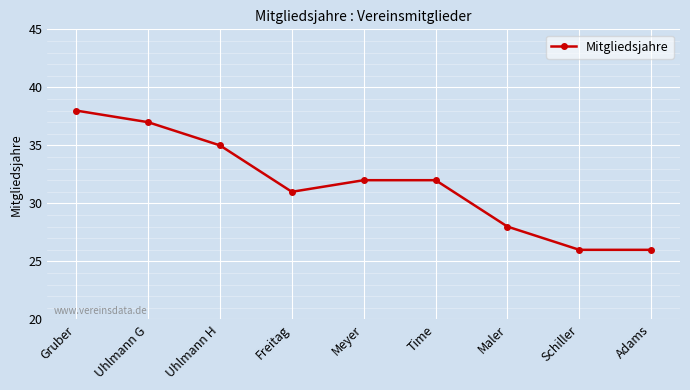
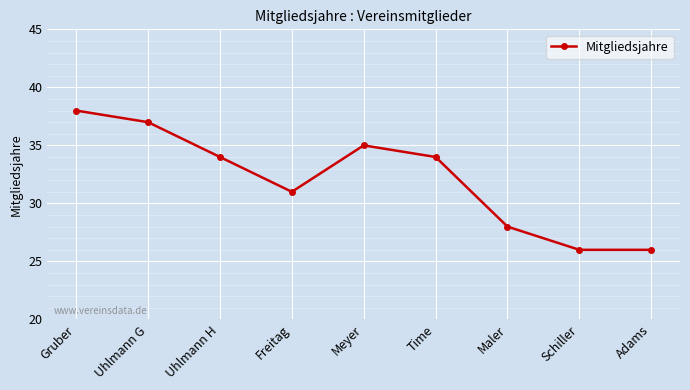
  {
    "Gruber": 38,
    "Uhlmann G": 37,
-   "Uhlmann H": 35,
+   "Uhlmann H": 34,
    "Freitag": 31,
-   "Meyer": 32,
-   "Time": 32,
+   "Meyer": 35,
+   "Time": 34,
    "Maler": 28,
    "Schiller": 26,
    "Adams": 26
  }
